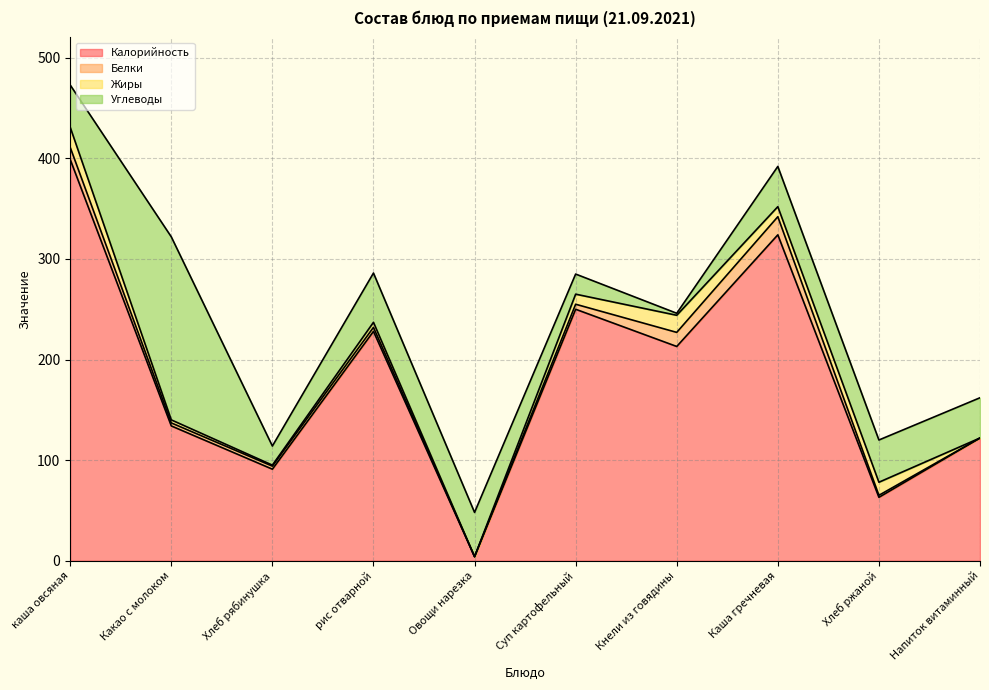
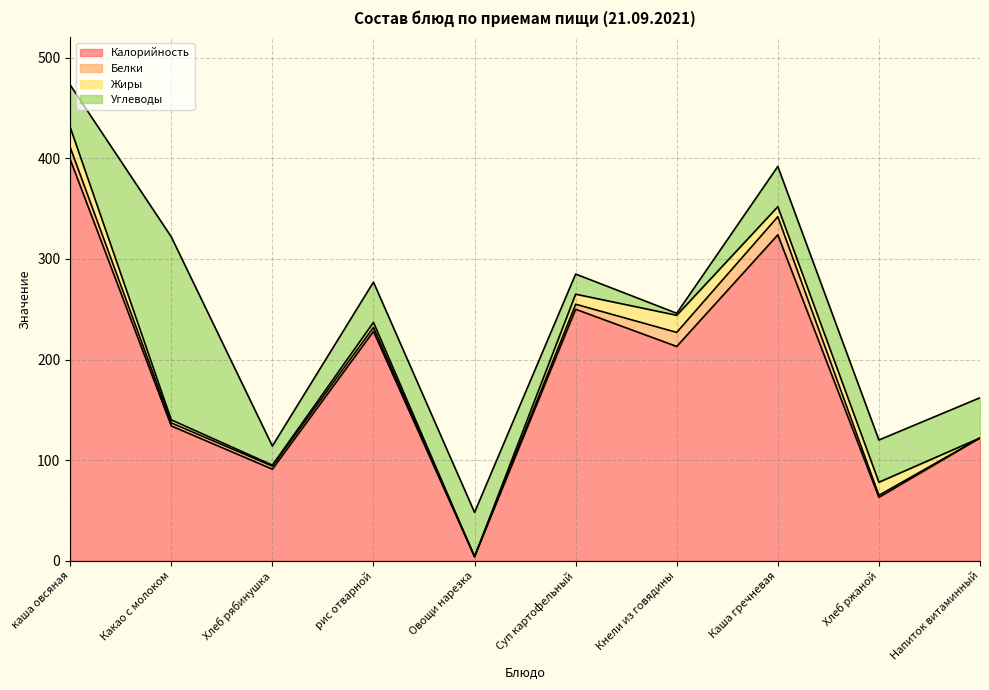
  {
    "Калорийность": {
      "каша овсяная": 399,
      "Какао с молоком": 134,
      "Хлеб рябинушка": 91,
      "рис отварной": 228,
      "Суп картофельный": 250,
      "Кнели из говядины": 213,
      "Каша гречневая": 324
    },
    "Углеводы": {
      "каша овсяная": 42,
      "Какао с молоком": 182,
      "Хлеб рябинушка": 19,
-     "рис отварной": 49,
+     "рис отварной": 40,
      "Овощи нарезка": 44,
      "Суп картофельный": 20,
      "Каша гречневая": 40,
      "Хлеб ржаной": 42,
      "Напиток витаминный": 40
    }
  }
